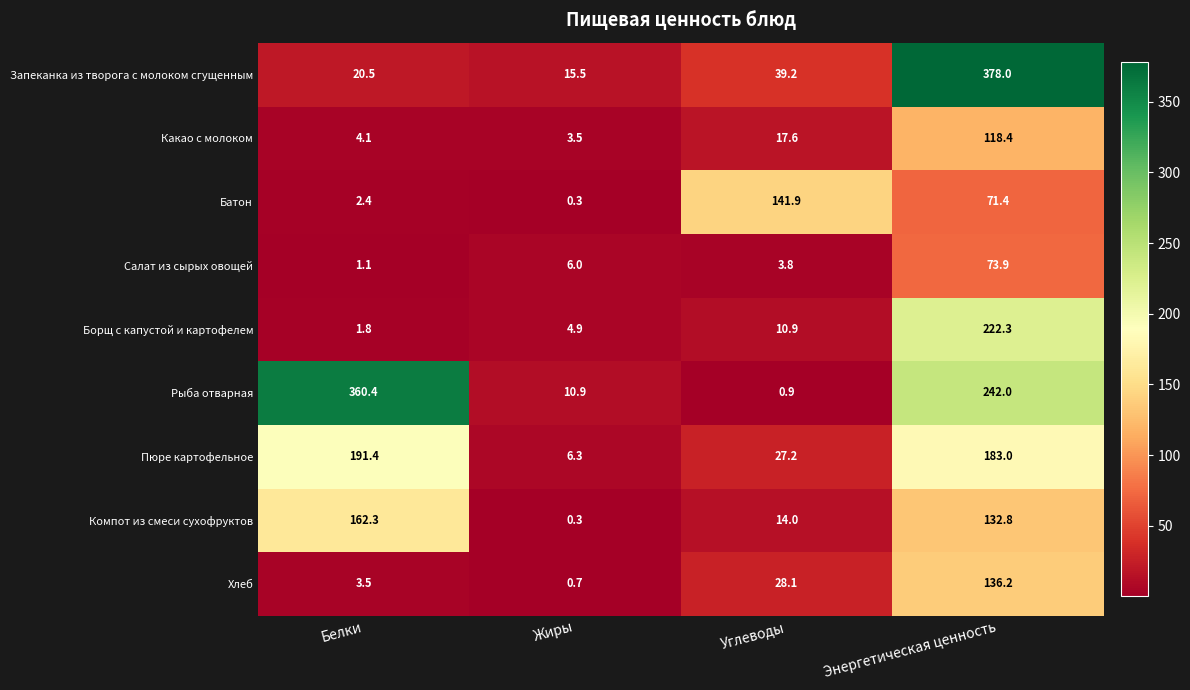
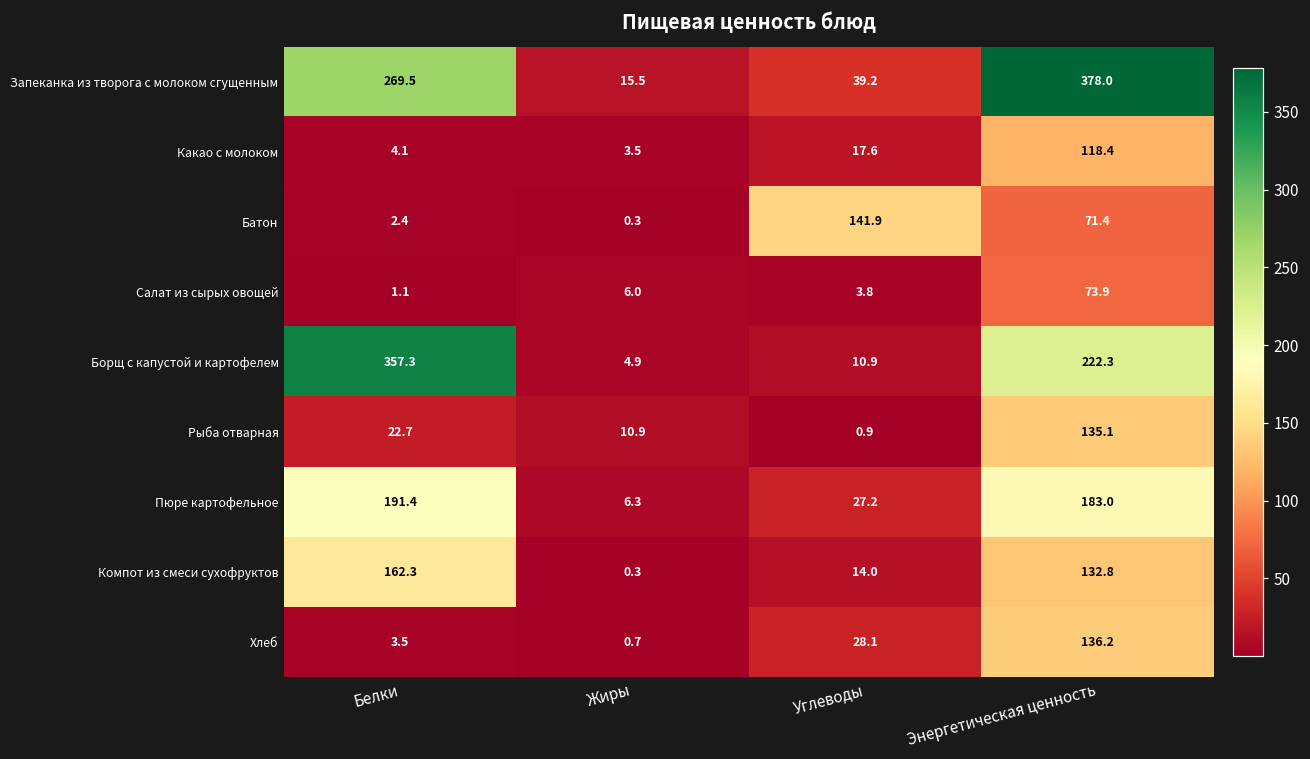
  {
    "Запеканка из творога с молоком сгущенным": {
-     "Белки": 20.5,
+     "Белки": 269.5,
      "Жиры": 15.5,
      "Углеводы": 39.2,
      "Энергетическая ценность": 378.0
    },
    "Какао с молоком": {
      "Белки": 4.1,
      "Жиры": 3.5,
      "Углеводы": 17.6,
      "Энергетическая ценность": 118.4
    },
    "Батон": {
      "Белки": 2.4,
      "Жиры": 0.3,
      "Углеводы": 141.9,
      "Энергетическая ценность": 71.4
    },
    "Салат из сырых овощей": {
      "Белки": 1.1,
      "Жиры": 6.0,
      "Углеводы": 3.8,
      "Энергетическая ценность": 73.9
    },
    "Борщ с капустой и картофелем": {
-     "Белки": 1.8,
+     "Белки": 357.3,
      "Жиры": 4.9,
      "Углеводы": 10.9,
      "Энергетическая ценность": 222.3
    },
    "Рыба отварная": {
-     "Белки": 360.4,
+     "Белки": 22.7,
      "Жиры": 10.9,
      "Углеводы": 0.9,
-     "Энергетическая ценность": 242.0
+     "Энергетическая ценность": 135.1
    },
    "Пюре картофельное": {
      "Белки": 191.4,
      "Жиры": 6.3,
      "Углеводы": 27.2,
      "Энергетическая ценность": 183.0
    },
    "Компот из смеси сухофруктов": {
      "Белки": 162.3,
      "Жиры": 0.3,
      "Углеводы": 14.0,
      "Энергетическая ценность": 132.8
    },
    "Хлеб": {
      "Белки": 3.5,
      "Жиры": 0.7,
      "Углеводы": 28.1,
      "Энергетическая ценность": 136.2
    }
  }
